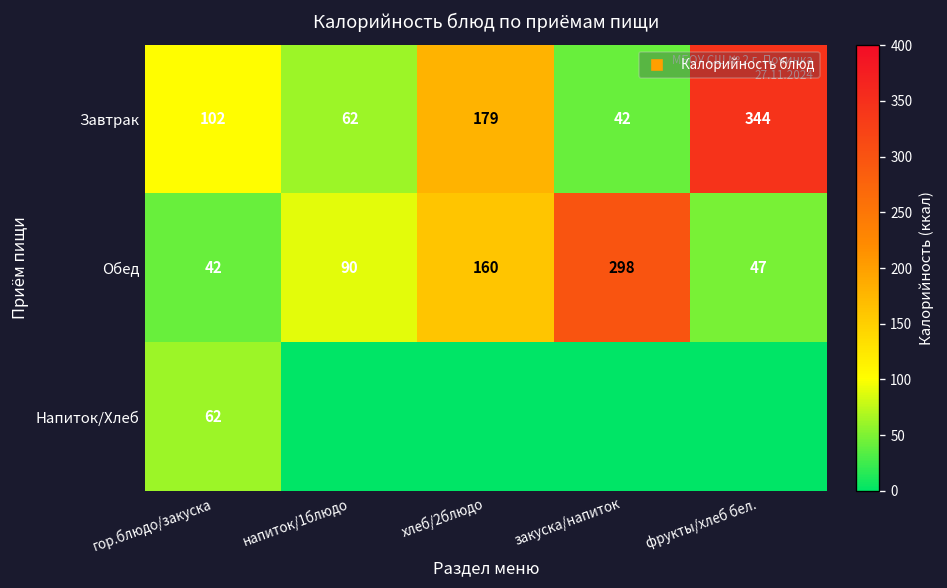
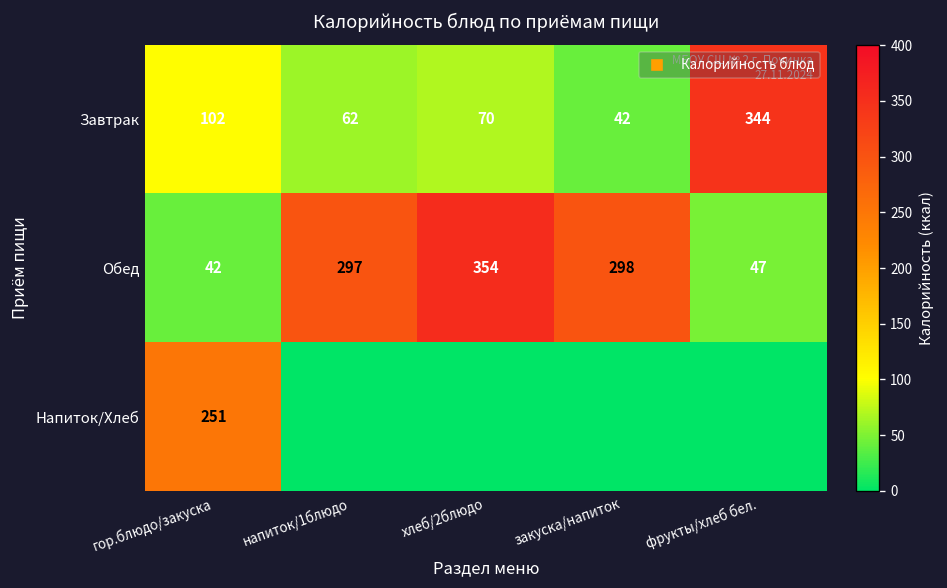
  {
    "Завтрак": {
      "гор.блюдо/закуска": 102,
      "напиток/1блюдо": 62,
-     "хлеб/2блюдо": 179,
+     "хлеб/2блюдо": 70,
      "закуска/напиток": 42,
      "фрукты/хлеб бел.": 344
    },
    "Обед": {
      "гор.блюдо/закуска": 42,
-     "напиток/1блюдо": 90,
-     "хлеб/2блюдо": 160,
+     "напиток/1блюдо": 297,
+     "хлеб/2блюдо": 354,
      "закуска/напиток": 298,
      "фрукты/хлеб бел.": 47
    },
    "Напиток/Хлеб": {
-     "гор.блюдо/закуска": 62
+     "гор.блюдо/закуска": 251
    }
  }
